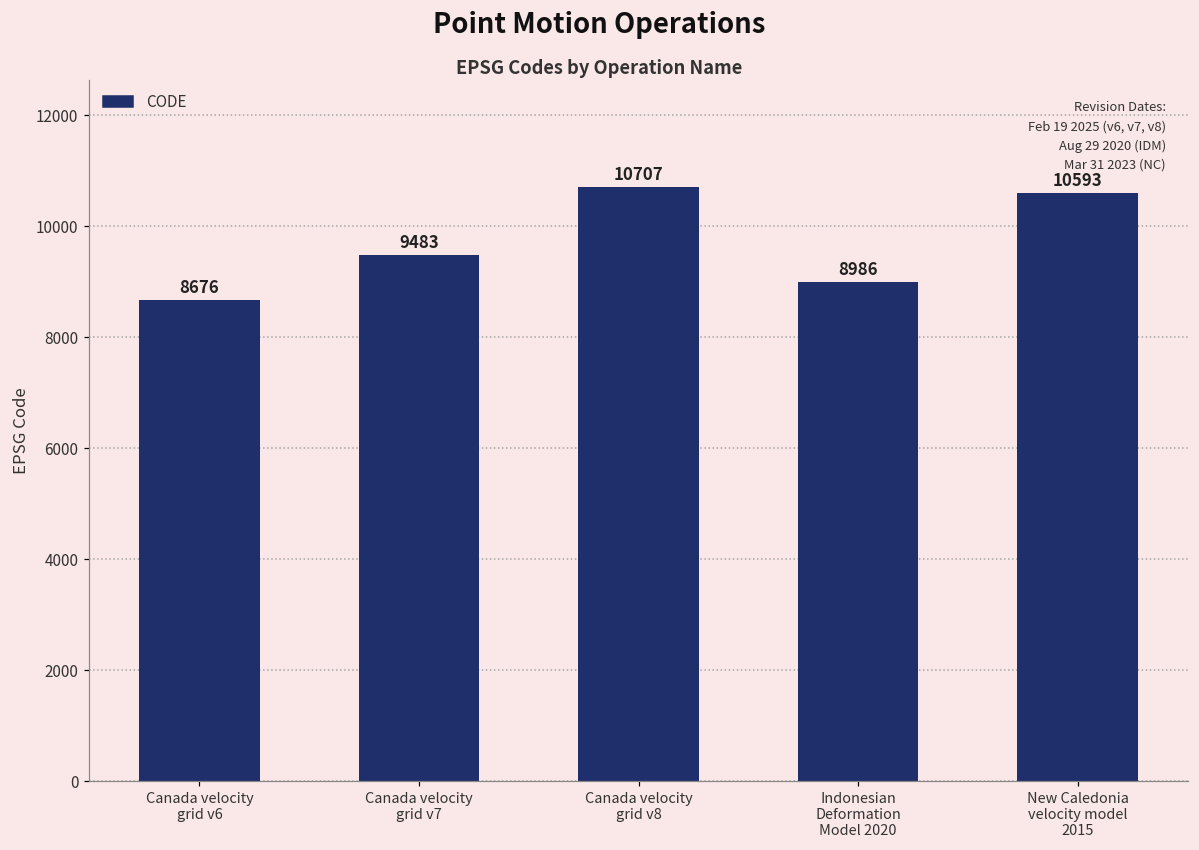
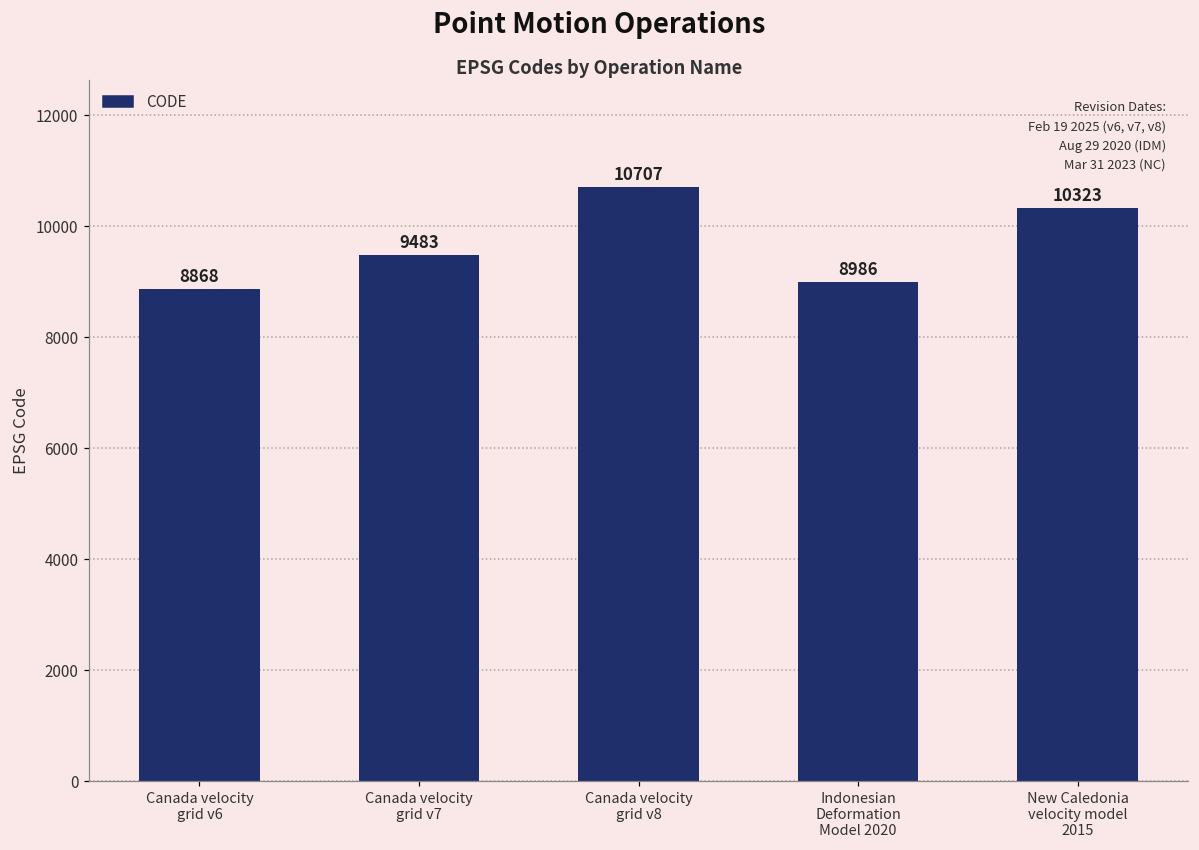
  {
-   "Canada velocity grid v6": 8676,
+   "Canada velocity grid v6": 8868,
    "Canada velocity grid v7": 9483,
    "Canada velocity grid v8": 10707,
    "Indonesian Deformation Model 2020": 8986,
-   "New Caledonia velocity model 2015": 10593
+   "New Caledonia velocity model 2015": 10323
  }
